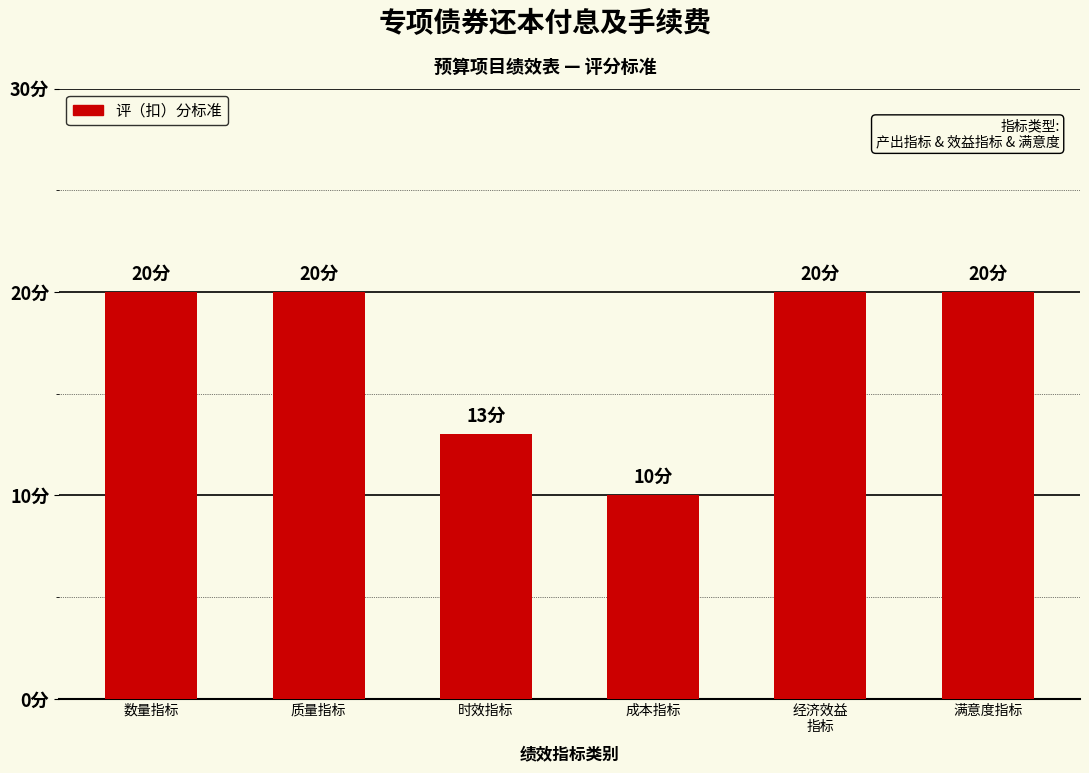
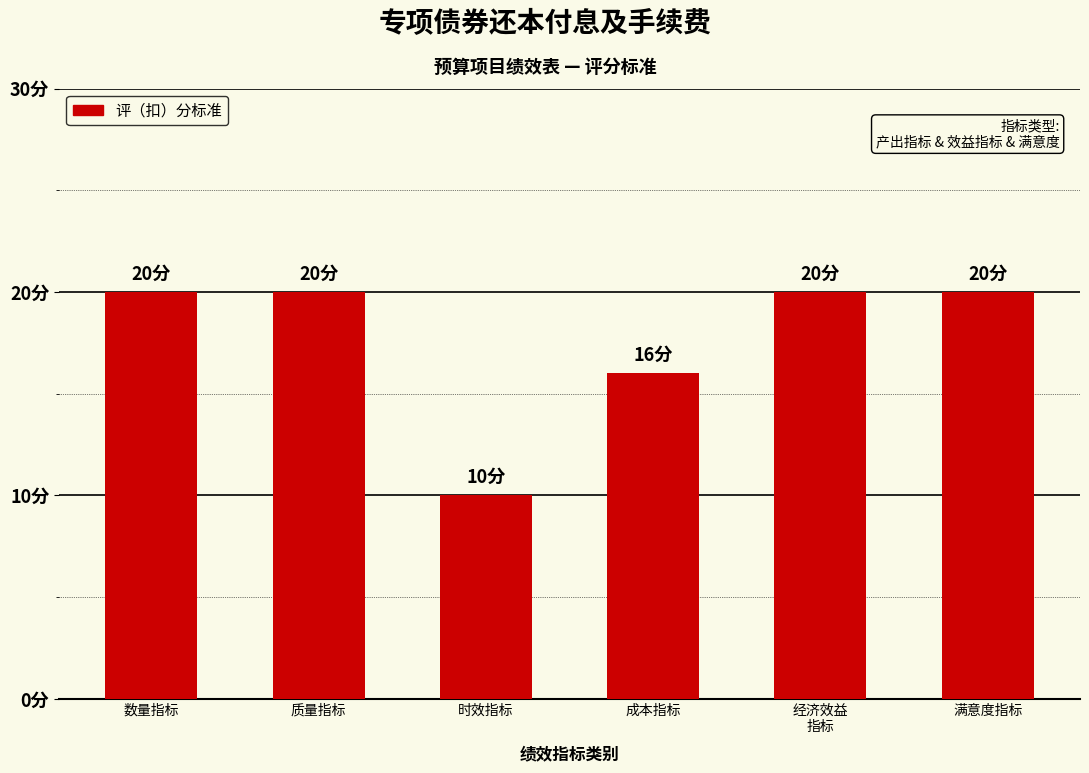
  {
    "数量指标": "20分",
    "质量指标": "20分",
-   "时效指标": "13分",
-   "成本指标": "10分",
+   "时效指标": "10分",
+   "成本指标": "16分",
    "经济效益 指标": "20分",
    "满意度指标": "20分"
  }
